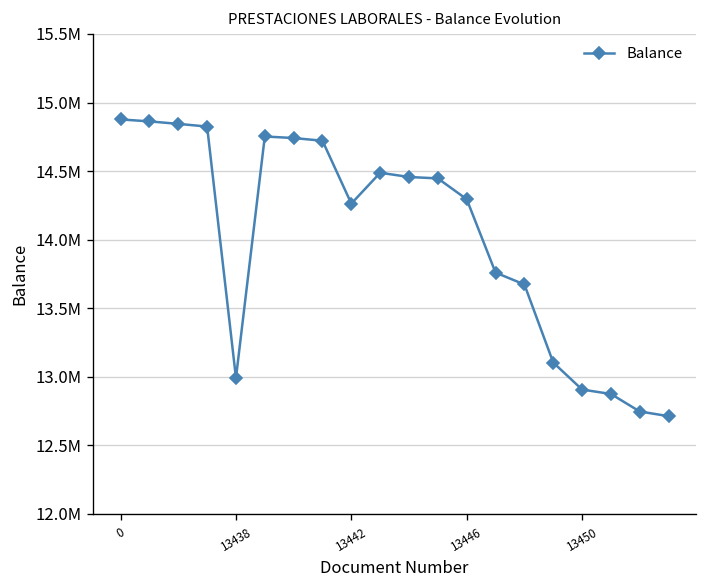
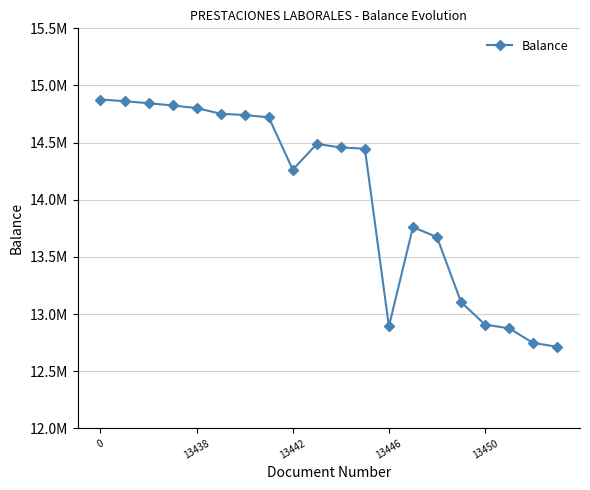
  {
    "0": 14880000,
-   "13438": 12990000,
+   "13438": 14800000,
    "13442": 14260000,
-   "13446": 14300000,
+   "13446": 12890000,
    "13450": 12910000
  }
